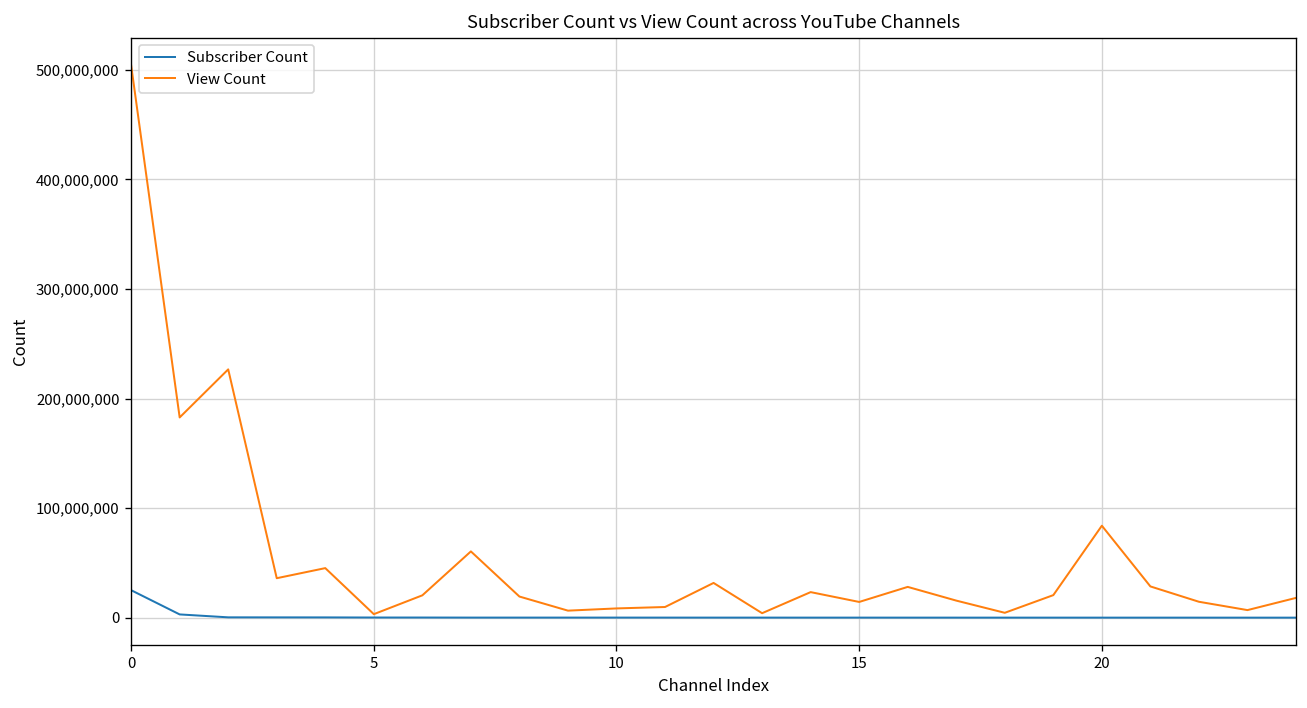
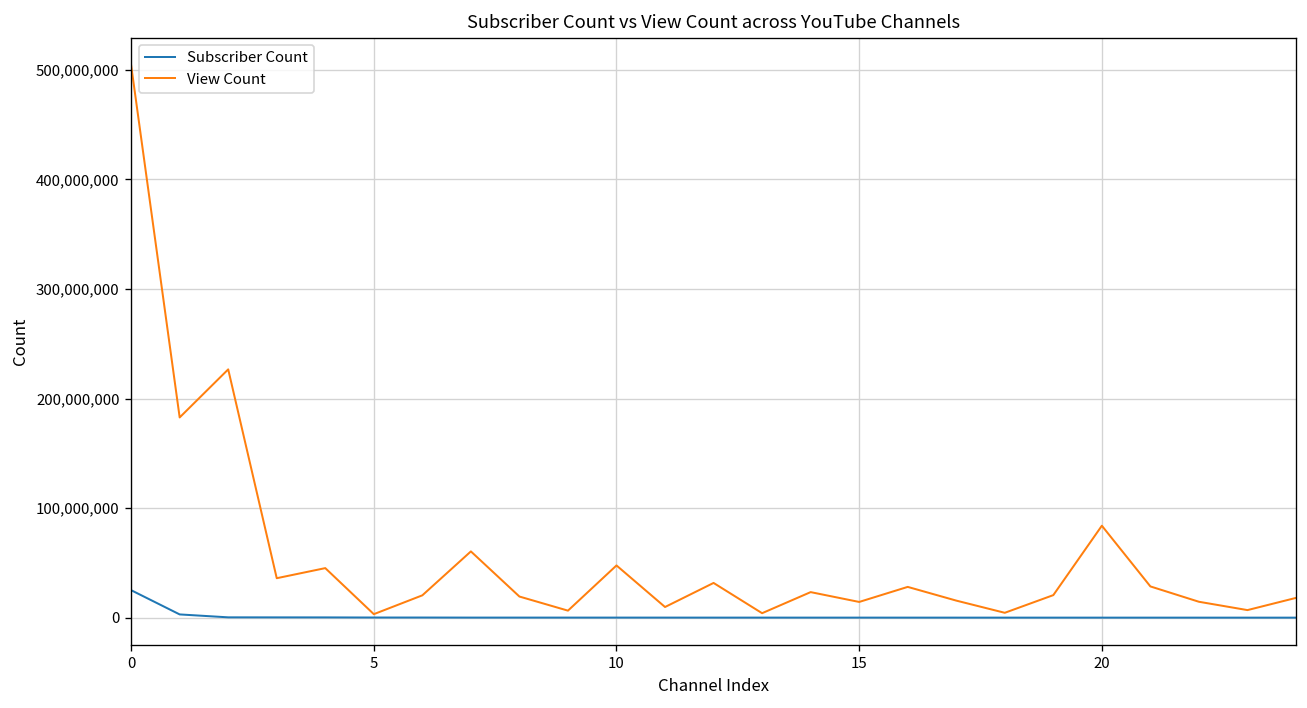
  {
    "Subscriber Count": {
      "0": "30,000,000",
      "5": "0",
      "10": "0",
      "15": "0",
      "20": "0"
    },
    "View Count": {
      "0": "500,000,000",
      "5": "0",
-     "10": "10,000,000",
+     "10": "50,000,000",
      "15": "10,000,000",
      "20": "80,000,000"
    }
  }
